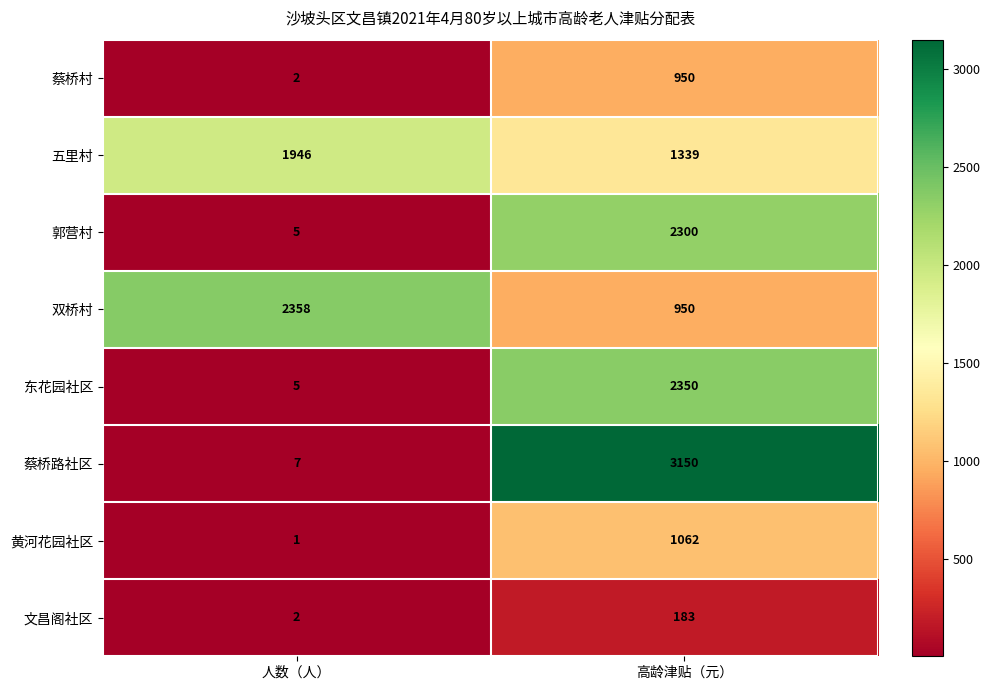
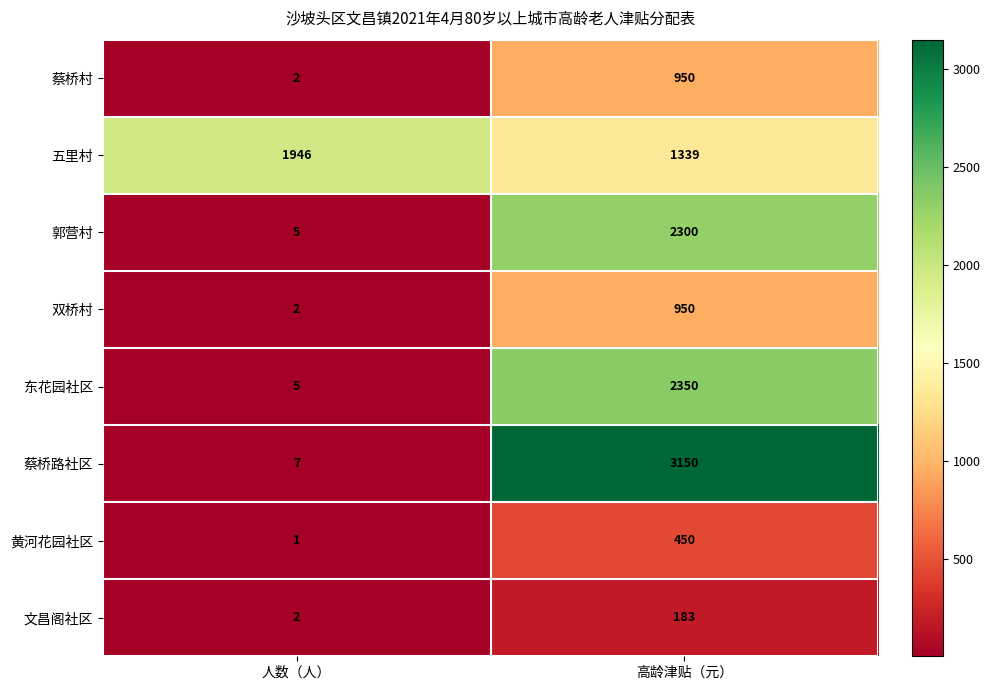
  {
    "蔡桥村": {
      "人数（人）": 2,
      "高龄津贴（元）": 950
    },
    "五里村": {
      "人数（人）": 1946,
      "高龄津贴（元）": 1339
    },
    "郭营村": {
      "人数（人）": 5,
      "高龄津贴（元）": 2300
    },
    "双桥村": {
-     "人数（人）": 2358,
+     "人数（人）": 2,
      "高龄津贴（元）": 950
    },
    "东花园社区": {
      "人数（人）": 5,
      "高龄津贴（元）": 2350
    },
    "蔡桥路社区": {
      "人数（人）": 7,
      "高龄津贴（元）": 3150
    },
    "黄河花园社区": {
      "人数（人）": 1,
-     "高龄津贴（元）": 1062
+     "高龄津贴（元）": 450
    },
    "文昌阁社区": {
      "人数（人）": 2,
      "高龄津贴（元）": 183
    }
  }
